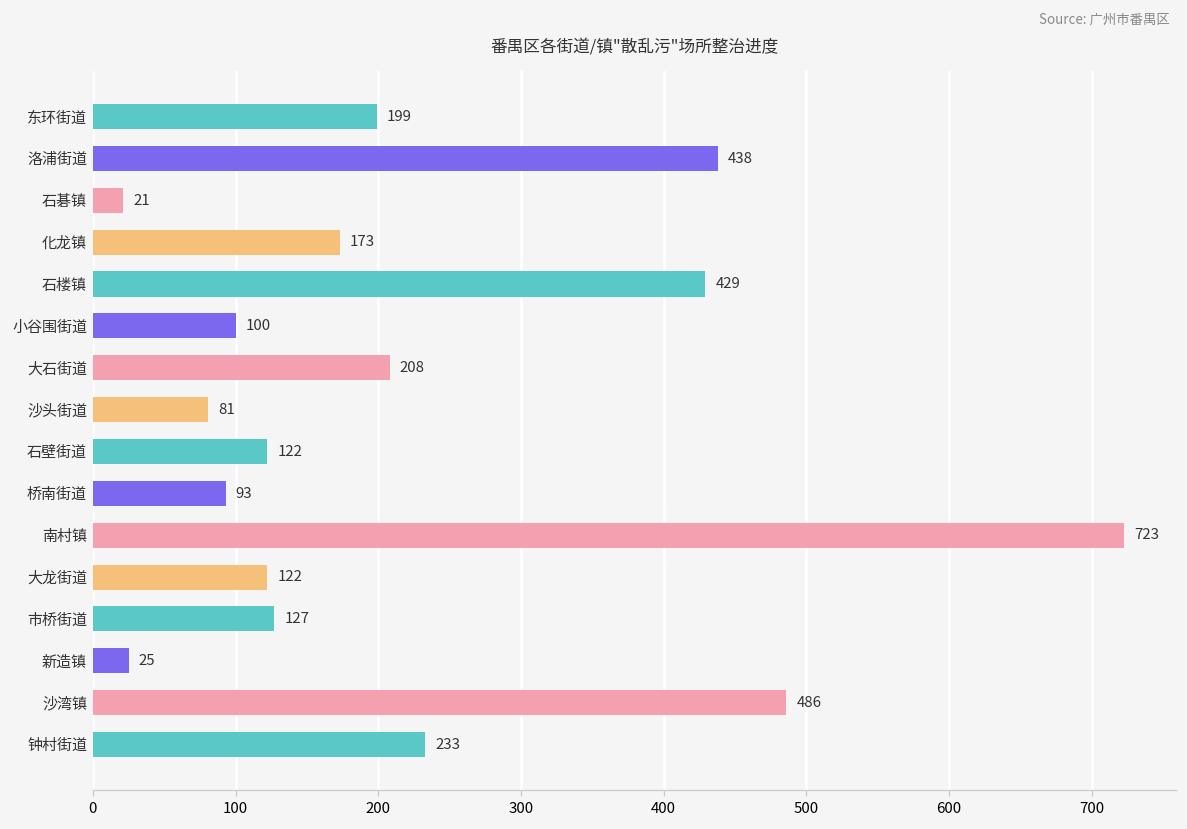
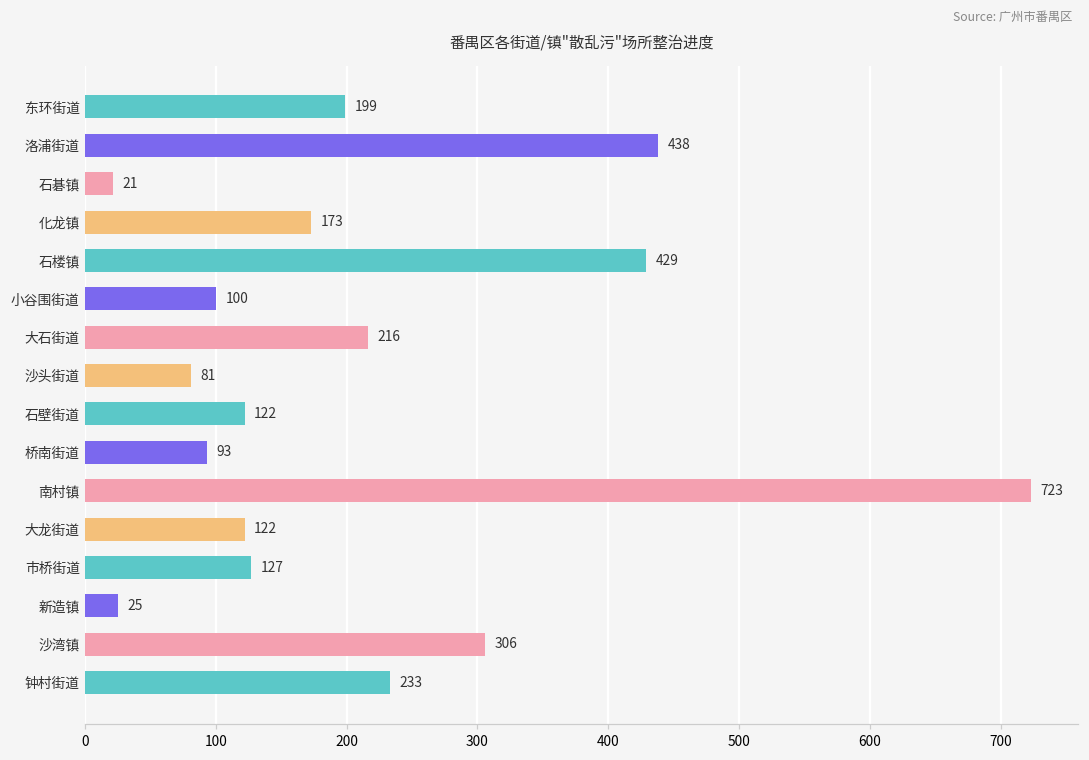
  {
    "东环街道": 199,
    "洛浦街道": 438,
    "石碁镇": 21,
    "化龙镇": 173,
    "石楼镇": 429,
    "小谷围街道": 100,
-   "大石街道": 208,
+   "大石街道": 216,
    "沙头街道": 81,
    "石壁街道": 122,
    "桥南街道": 93,
    "南村镇": 723,
    "大龙街道": 122,
    "市桥街道": 127,
    "新造镇": 25,
-   "沙湾镇": 486,
+   "沙湾镇": 306,
    "钟村街道": 233
  }
